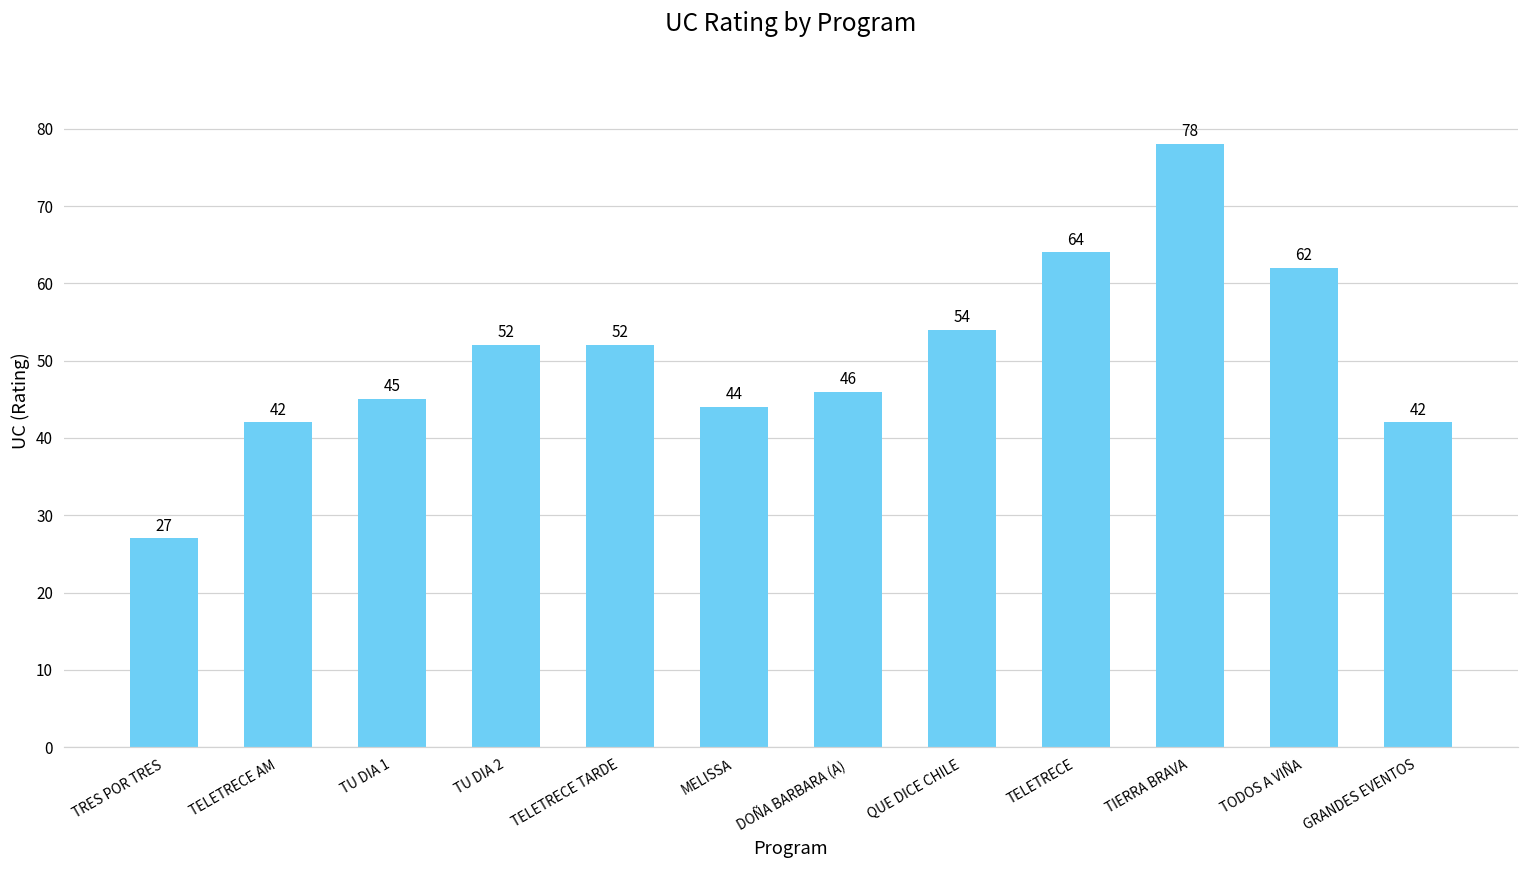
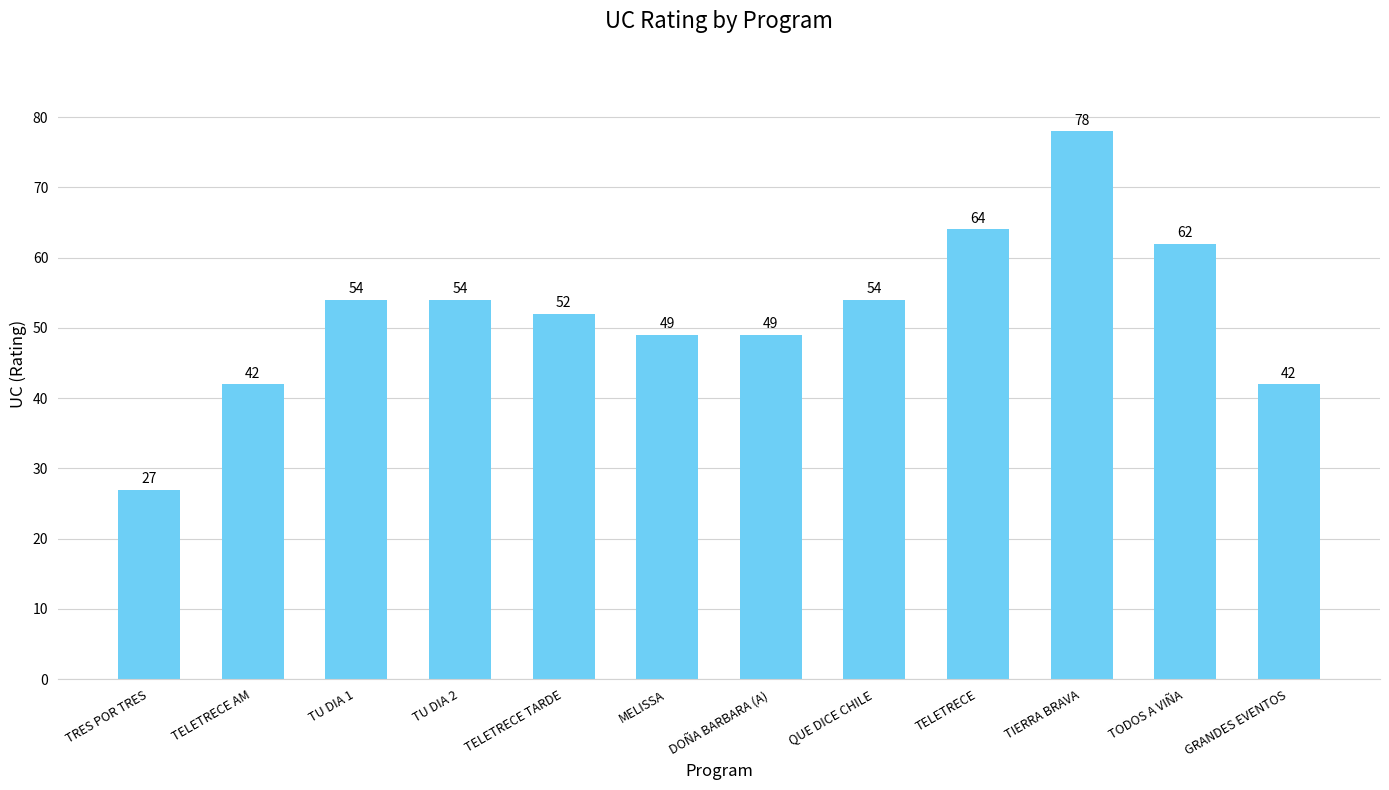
  {
    "TRES POR TRES": 27,
    "TELETRECE AM": 42,
-   "TU DIA 1": 45,
-   "TU DIA 2": 52,
+   "TU DIA 1": 54,
+   "TU DIA 2": 54,
    "TELETRECE TARDE": 52,
-   "MELISSA": 44,
-   "DOÑA BARBARA (A)": 46,
+   "MELISSA": 49,
+   "DOÑA BARBARA (A)": 49,
    "QUE DICE CHILE": 54,
    "TELETRECE": 64,
    "TIERRA BRAVA": 78,
    "TODOS A VIÑA": 62,
    "GRANDES EVENTOS": 42
  }
